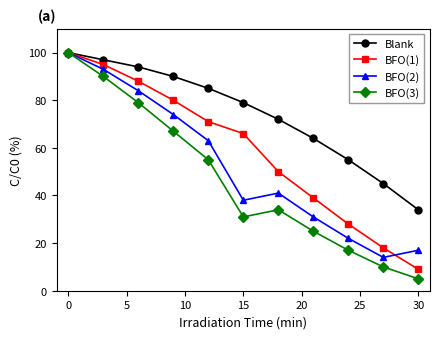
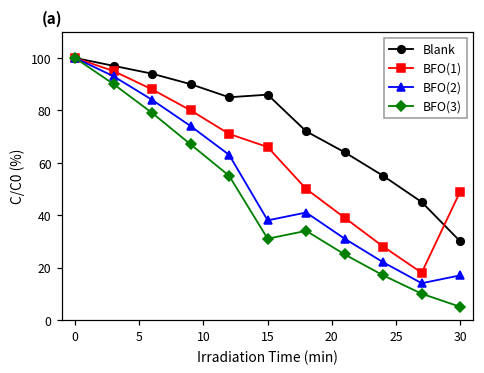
  {
    "Blank": {
-     "15": 79,
-     "30": 34
+     "15": 86,
+     "30": 30
    },
    "BFO(1)": {
      "15": 66,
-     "30": 9
+     "30": 49
    },
    "BFO(2)": {
      "15": 38,
      "30": 17
    },
    "BFO(3)": {
      "15": 31,
      "30": 5
    }
  }
